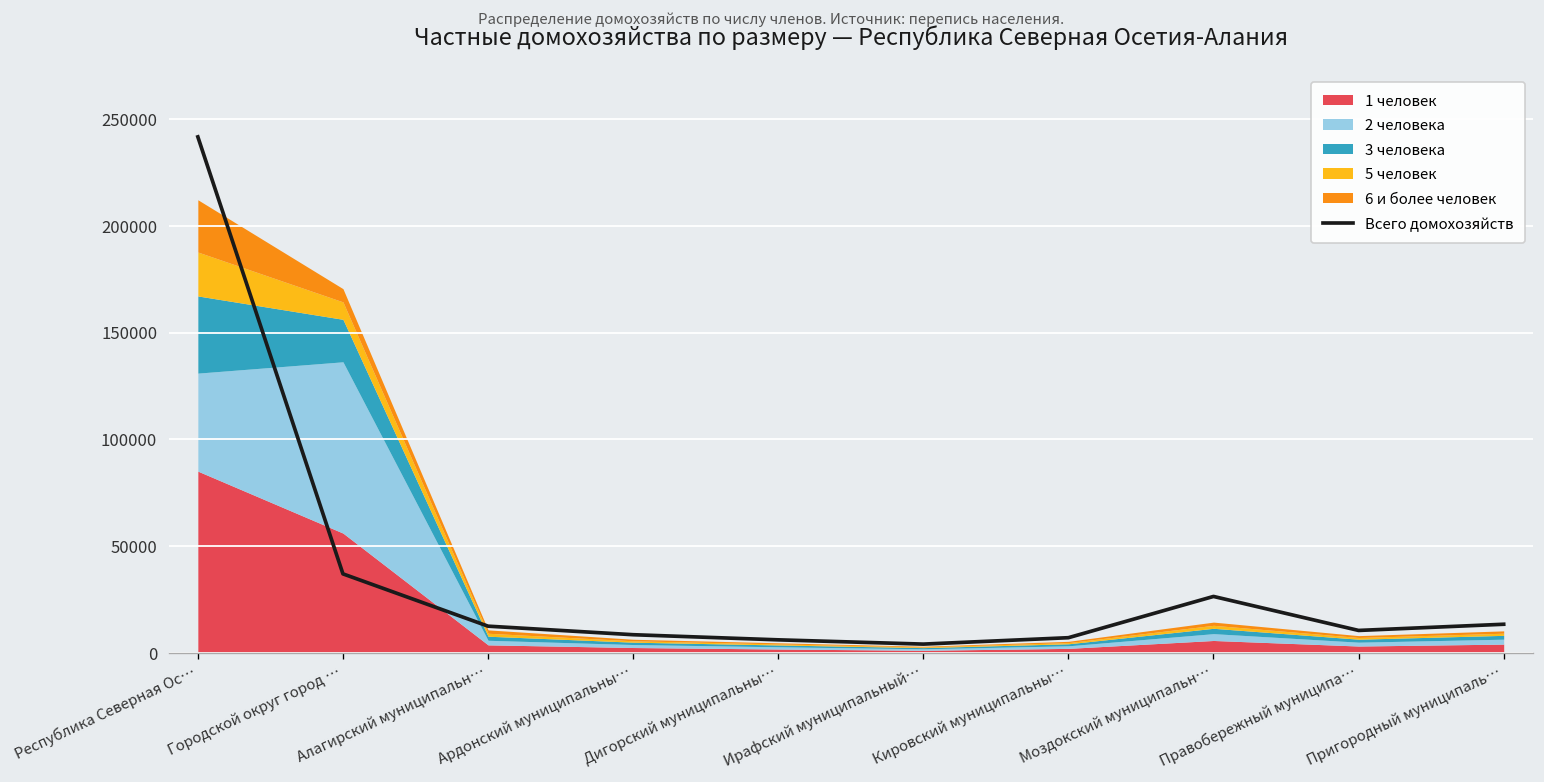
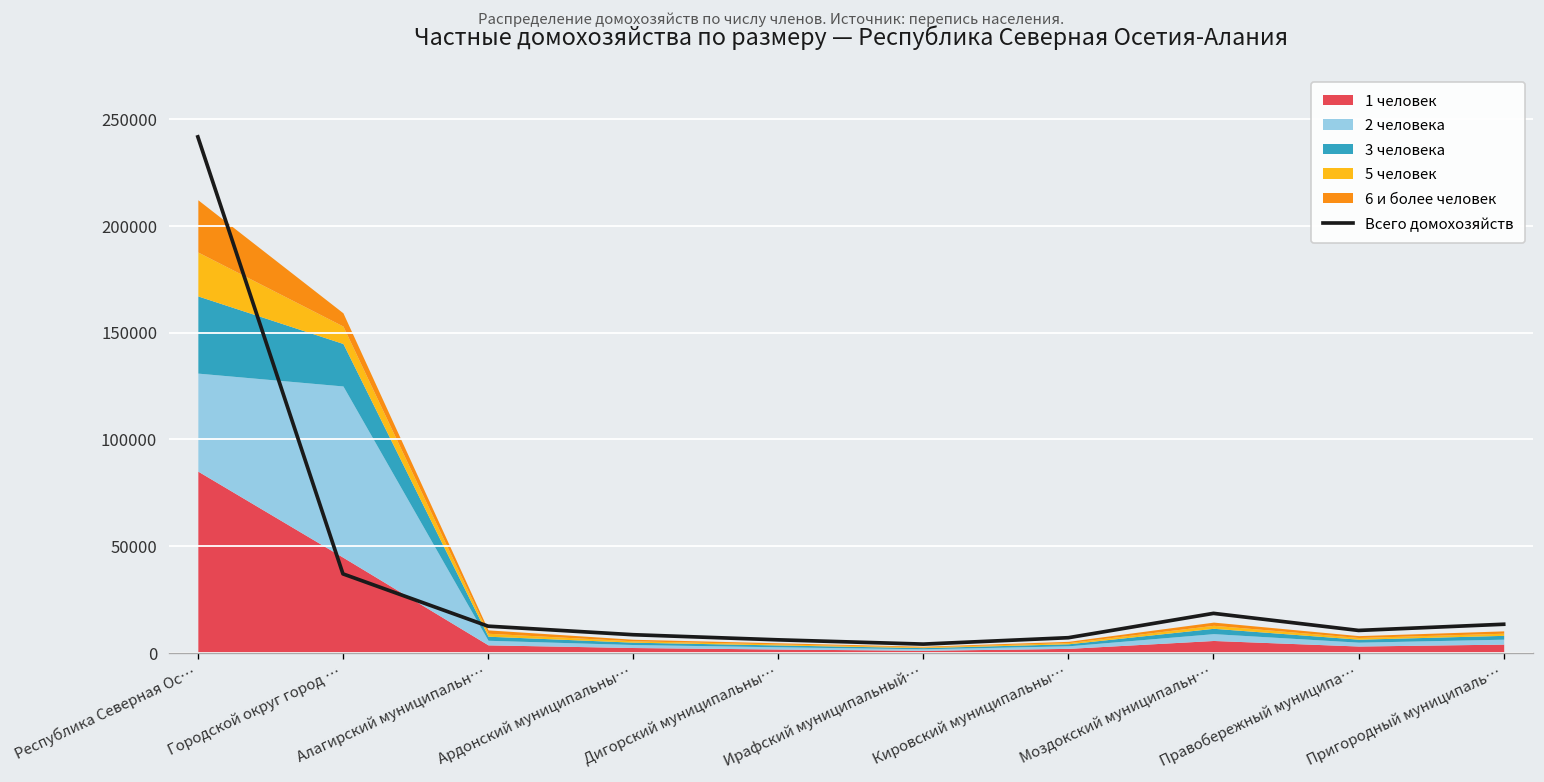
  {
    "Всего домохозяйств": {
      "Республика Северная Ос…": 242000,
      "Городской округ город …": 37000,
      "Алагирский муниципальн…": 13000,
      "Ардонский муниципальны…": 9000,
      "Кировский муниципальны…": 7000,
-     "Моздокский муниципальн…": 26000,
+     "Моздокский муниципальн…": 19000,
      "Правобережный муниципа…": 11000,
      "Пригородный муниципаль…": 13000
    },
    "1 человек": {
      "Республика Северная Ос…": 85000,
-     "Городской округ город …": 56000,
+     "Городской округ город …": 45000,
      "Алагирский муниципальн…": 4000,
      "Моздокский муниципальн…": 6000,
      "Правобережный муниципа…": 3000,
      "Пригородный муниципаль…": 4000
    },
    "2 человека": {
      "Республика Северная Ос…": 46000,
      "Городской округ город …": 80000,
      "Алагирский муниципальн…": 2000,
      "Моздокский муниципальн…": 3000,
      "Пригородный муниципаль…": 2000
    },
    "3 человека": {
      "Республика Северная Ос…": 36000,
      "Городской округ город …": 20000
    }
  }
